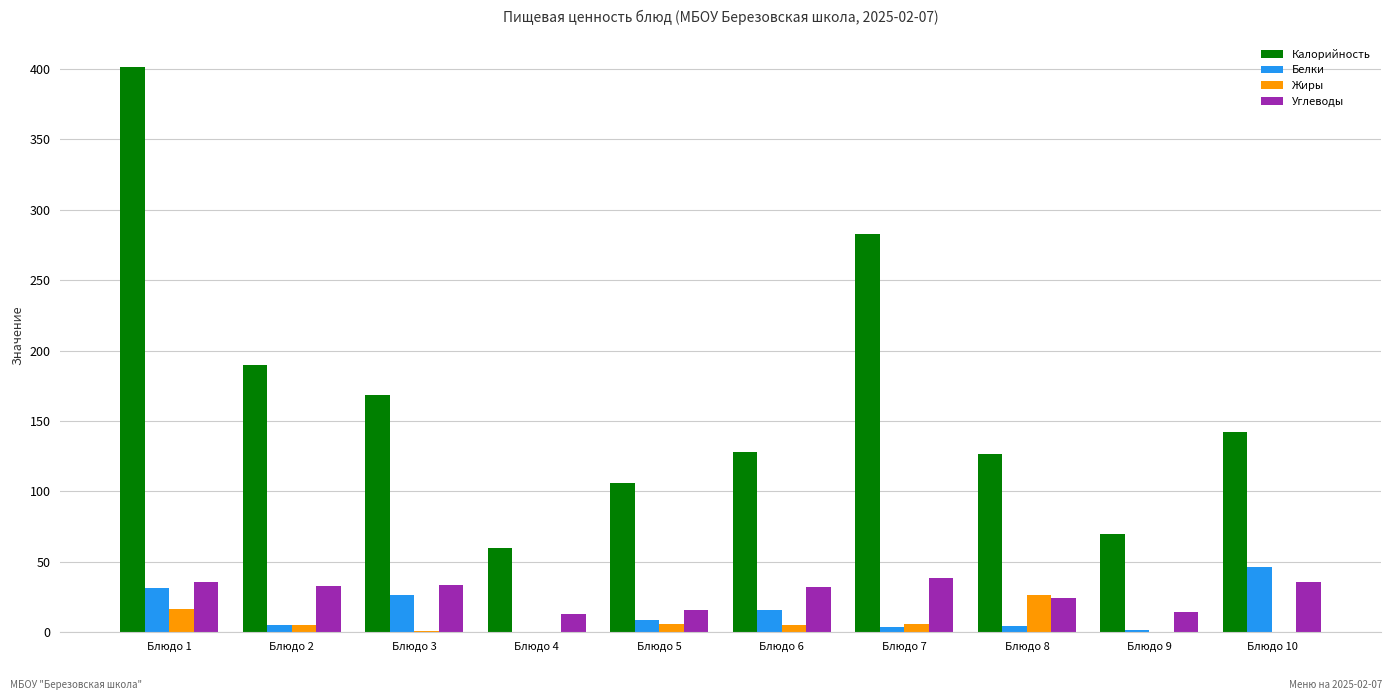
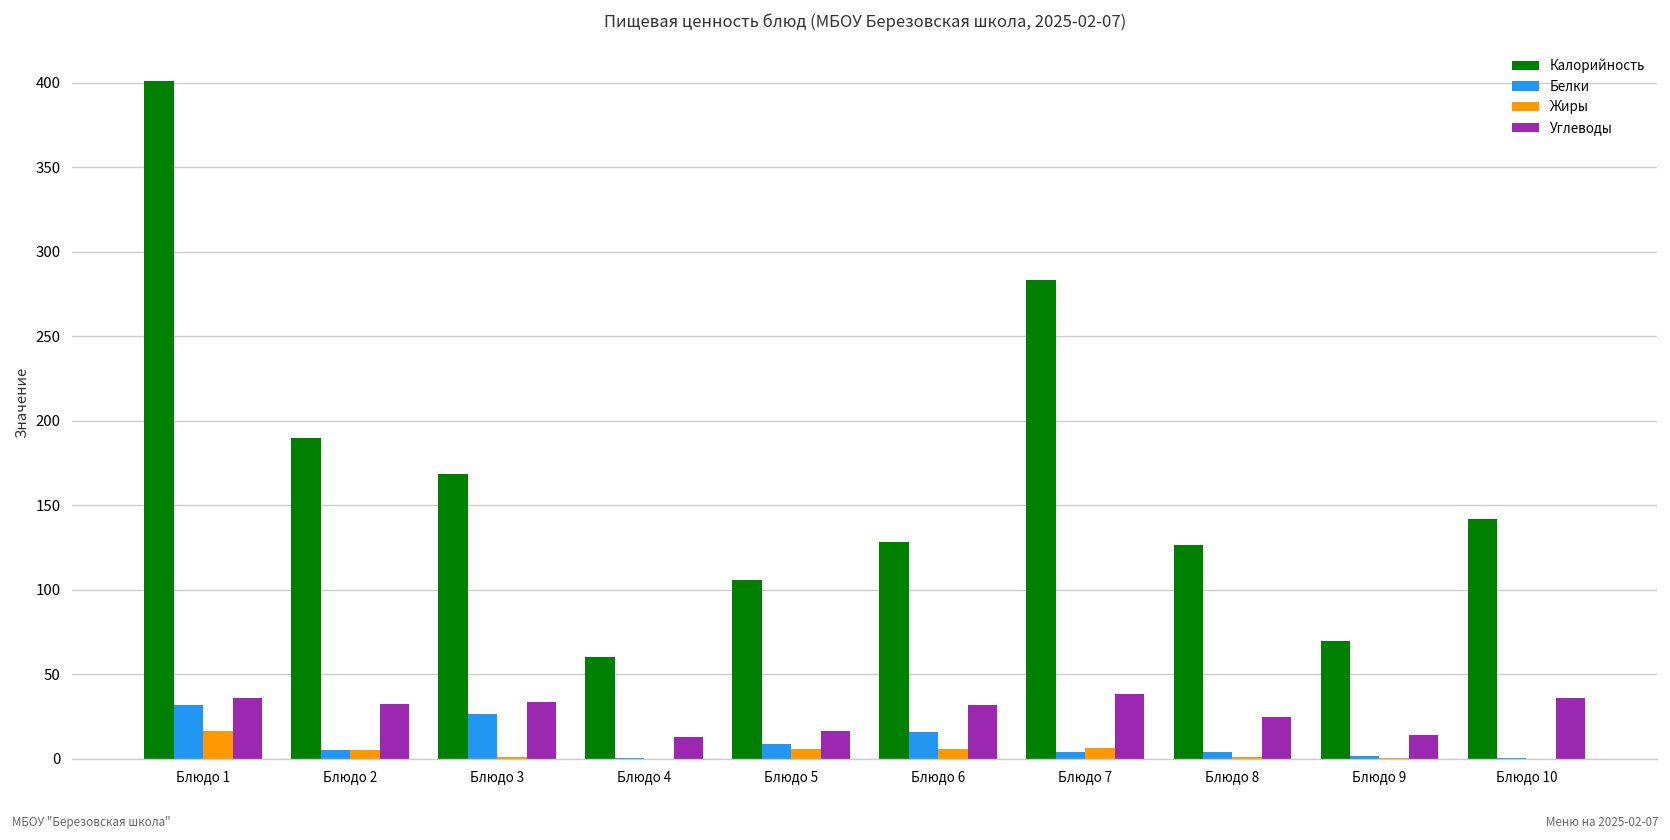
  {
    "Калорийность": {
      "Блюдо 1": 401,
      "Блюдо 2": 190,
      "Блюдо 3": 169,
      "Блюдо 4": 60,
      "Блюдо 5": 106,
      "Блюдо 6": 128,
      "Блюдо 7": 283,
      "Блюдо 8": 127,
      "Блюдо 9": 70,
      "Блюдо 10": 142
    },
    "Белки": {
      "Блюдо 1": 32,
      "Блюдо 2": 5,
      "Блюдо 3": 27,
      "Блюдо 5": 8,
      "Блюдо 6": 16,
      "Блюдо 7": 4,
      "Блюдо 8": 4,
-     "Блюдо 10": 47
+     "Блюдо 10": 0
    },
    "Жиры": {
      "Блюдо 1": 16,
      "Блюдо 2": 5,
      "Блюдо 4": 0,
      "Блюдо 5": 6,
      "Блюдо 6": 5,
      "Блюдо 7": 6,
-     "Блюдо 8": 26,
+     "Блюдо 8": 1,
      "Блюдо 10": 0
    },
    "Углеводы": {
      "Блюдо 1": 36,
      "Блюдо 2": 33,
      "Блюдо 3": 33,
      "Блюдо 4": 13,
      "Блюдо 5": 16,
      "Блюдо 6": 32,
      "Блюдо 7": 39,
      "Блюдо 8": 24,
      "Блюдо 9": 14,
      "Блюдо 10": 36
    }
  }
